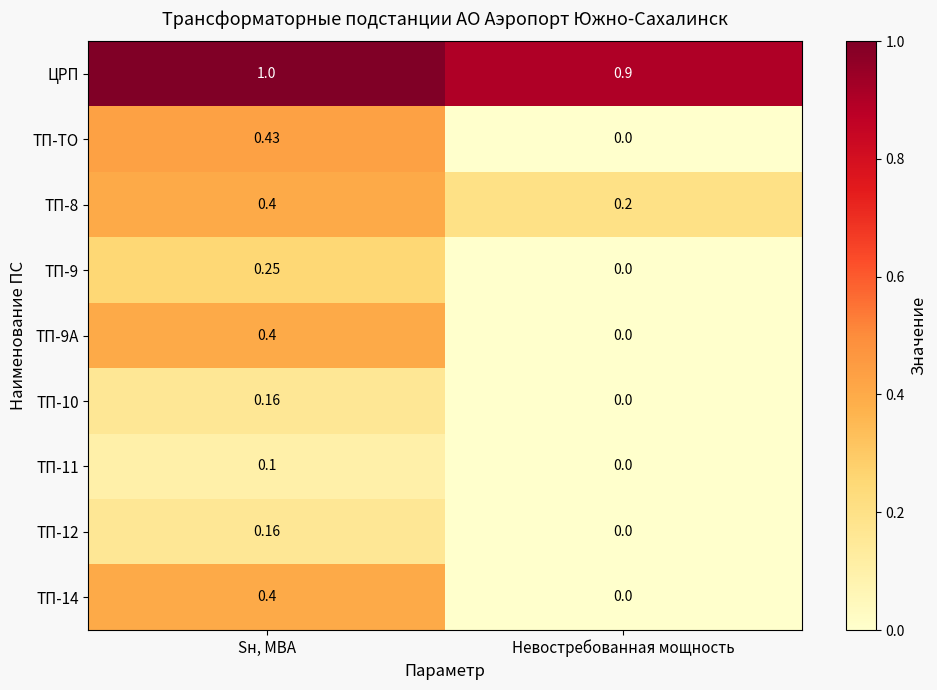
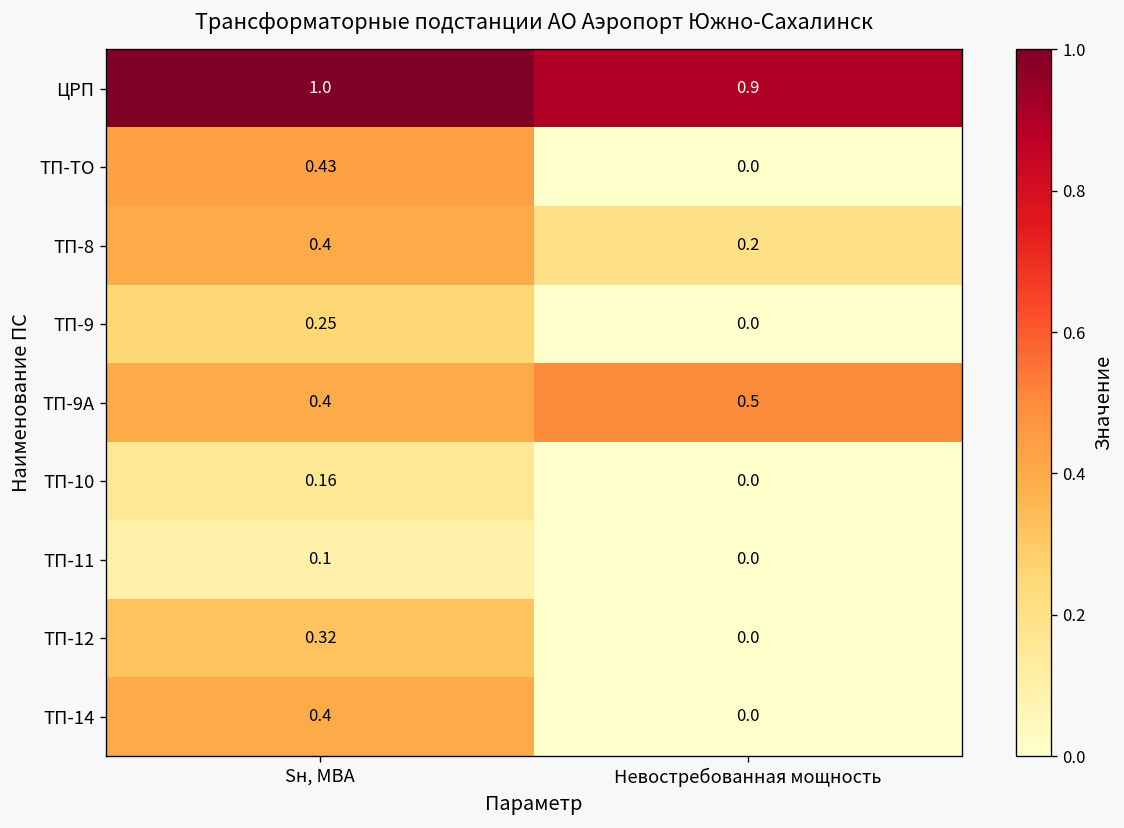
  {
    "ЦРП": {
      "Sн, МВА": 1.0,
      "Невостребованная мощность": 0.9
    },
    "ТП-ТО": {
      "Sн, МВА": 0.43,
      "Невостребованная мощность": 0.0
    },
    "ТП-8": {
      "Sн, МВА": 0.4,
      "Невостребованная мощность": 0.2
    },
    "ТП-9": {
      "Sн, МВА": 0.25,
      "Невостребованная мощность": 0.0
    },
    "ТП-9А": {
      "Sн, МВА": 0.4,
-     "Невостребованная мощность": 0.0
+     "Невостребованная мощность": 0.5
    },
    "ТП-10": {
      "Sн, МВА": 0.16,
      "Невостребованная мощность": 0.0
    },
    "ТП-11": {
      "Sн, МВА": 0.1,
      "Невостребованная мощность": 0.0
    },
    "ТП-12": {
-     "Sн, МВА": 0.16,
+     "Sн, МВА": 0.32,
      "Невостребованная мощность": 0.0
    },
    "ТП-14": {
      "Sн, МВА": 0.4,
      "Невостребованная мощность": 0.0
    }
  }
